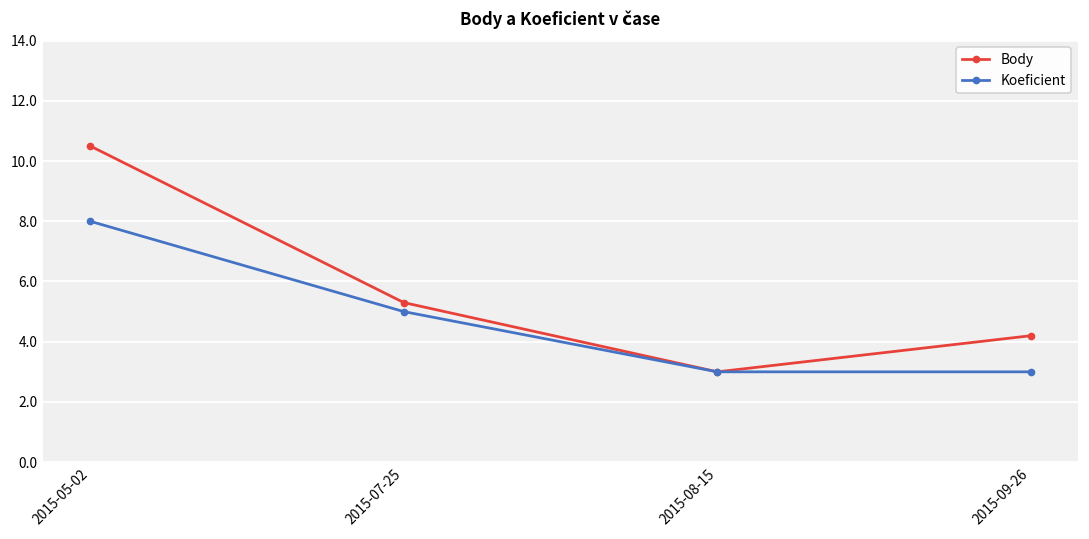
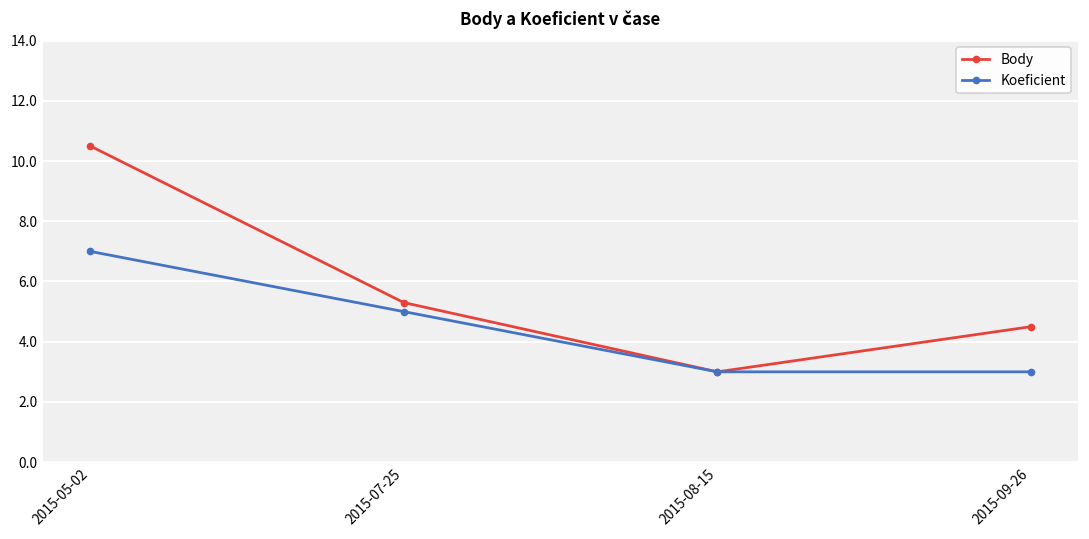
  {
    "Body": {
      "2015-05-02": 10.5,
      "2015-07-25": 5.3,
-     "2015-09-26": 4.2
+     "2015-09-26": 4.5
    },
    "Koeficient": {
-     "2015-05-02": 8,
+     "2015-05-02": 7,
      "2015-07-25": 5,
      "2015-09-26": 3
    }
  }
